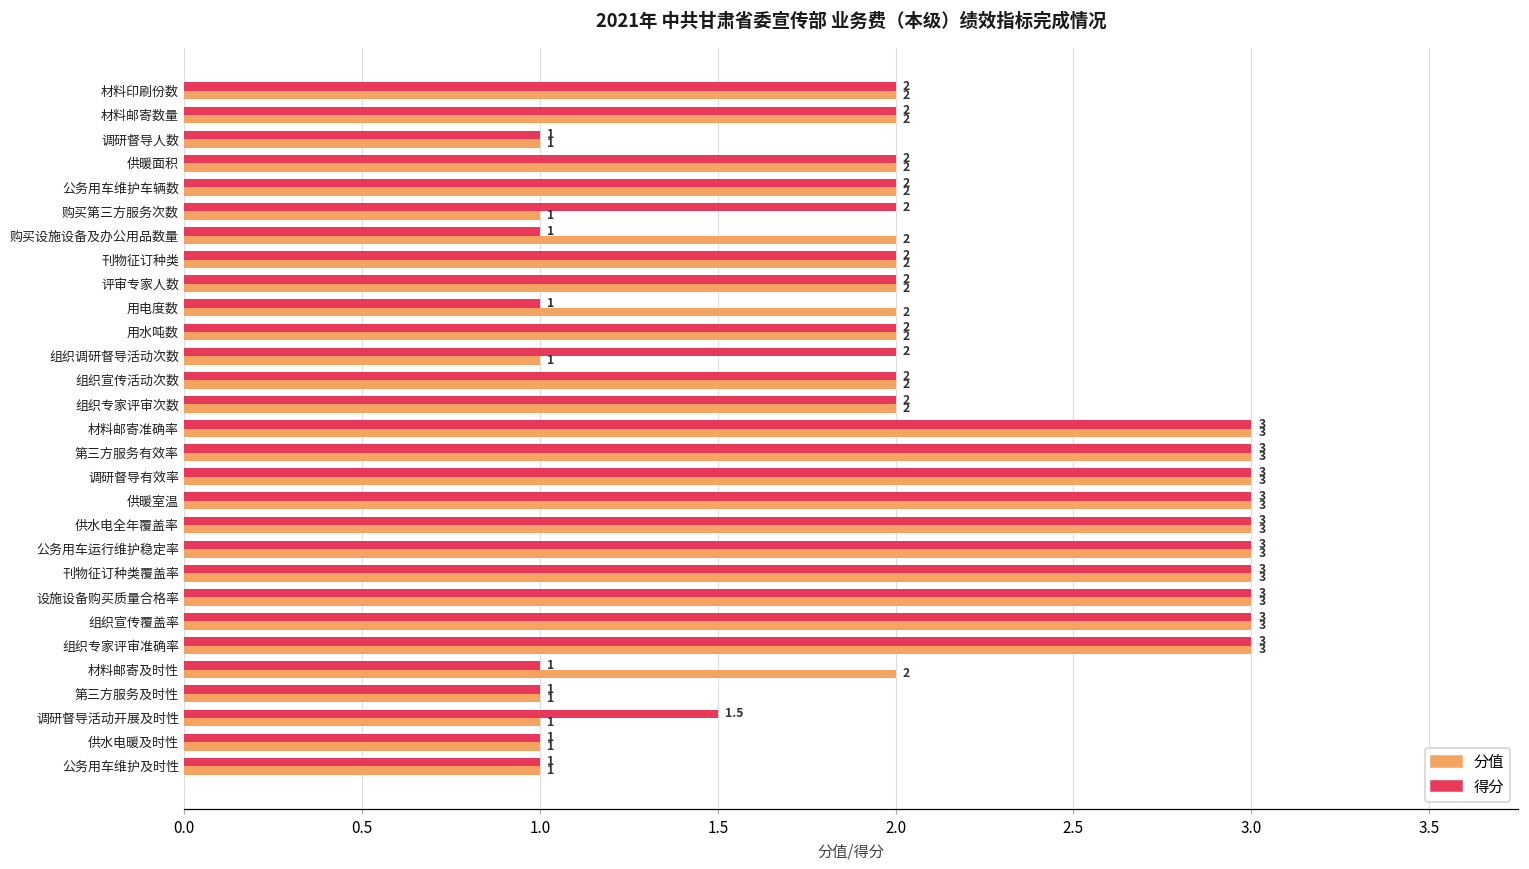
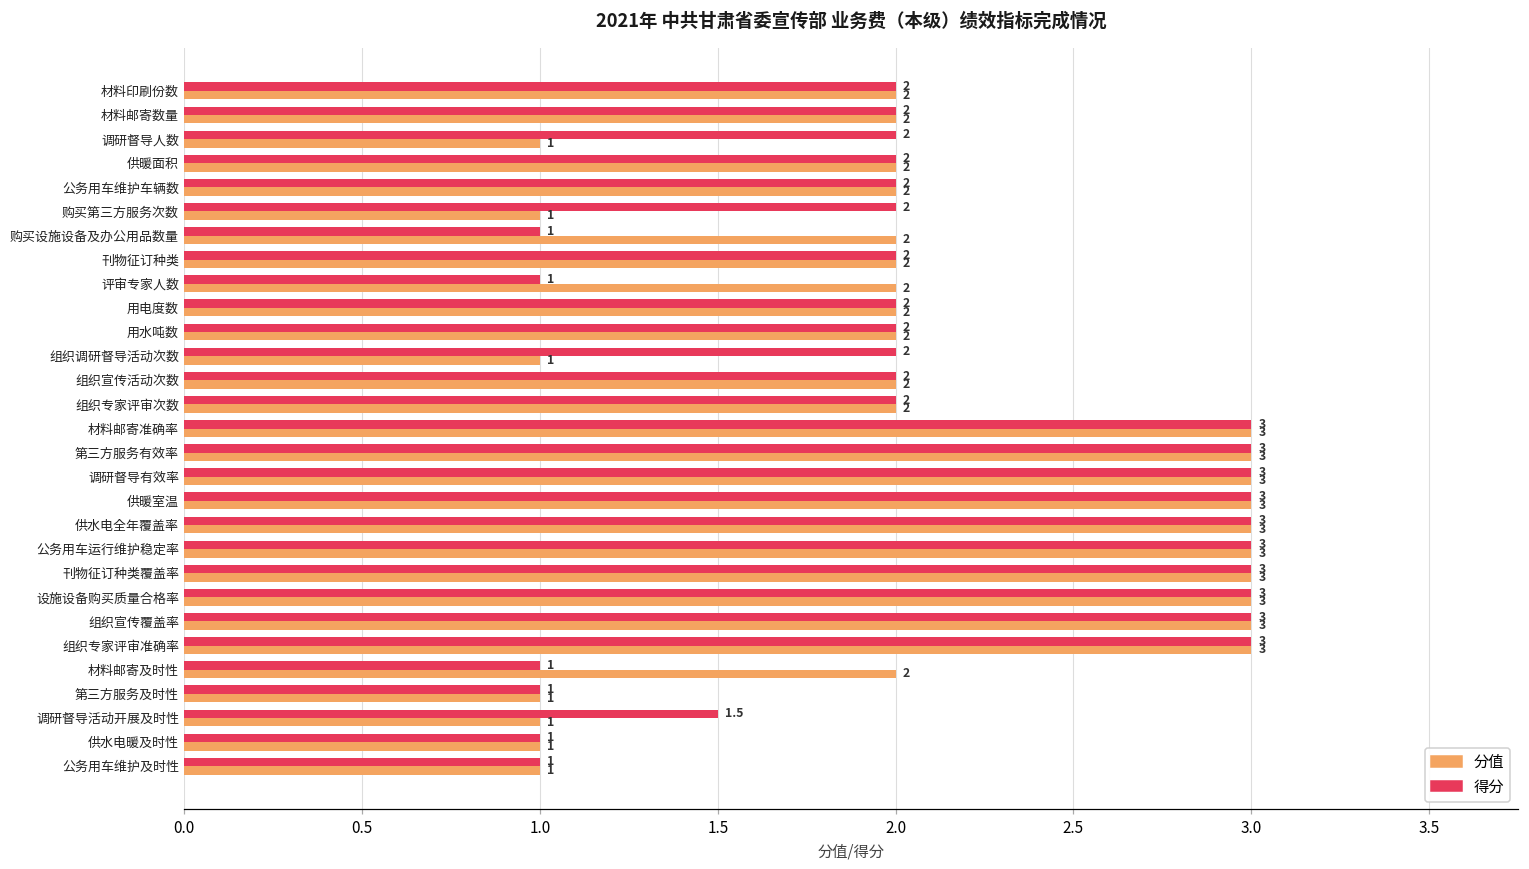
  {
    "分值": {
      "调研督导人数": 1,
      "购买第三方服务次数": 1,
      "购买设施设备及办公用品数量": 2,
      "评审专家人数": 2,
      "组织调研督导活动次数": 1,
      "材料邮寄及时性": 2,
      "调研督导活动开展及时性": 1
    },
    "得分": {
-     "调研督导人数": 1,
+     "调研督导人数": 2,
      "购买第三方服务次数": 2,
      "购买设施设备及办公用品数量": 1,
-     "评审专家人数": 2,
-     "用电度数": 1,
+     "评审专家人数": 1,
+     "用电度数": 2,
      "组织调研督导活动次数": 2,
      "材料邮寄及时性": 1,
      "调研督导活动开展及时性": 1.5
    }
  }
